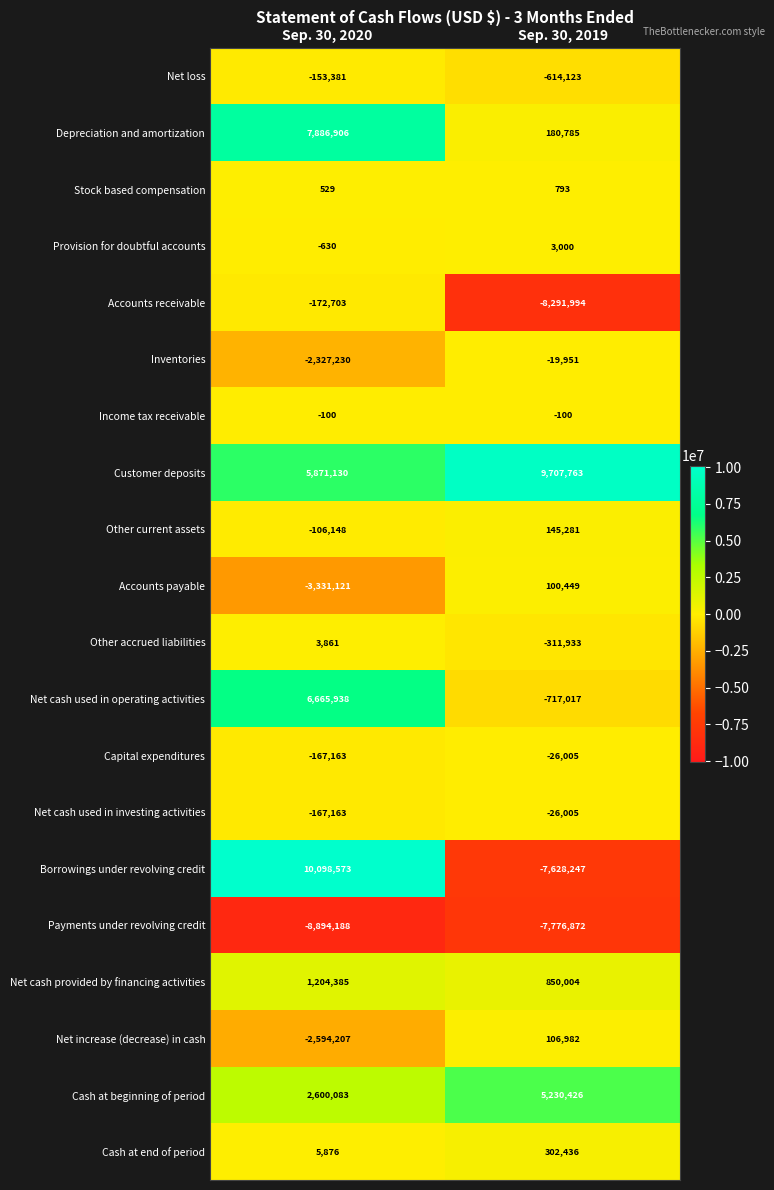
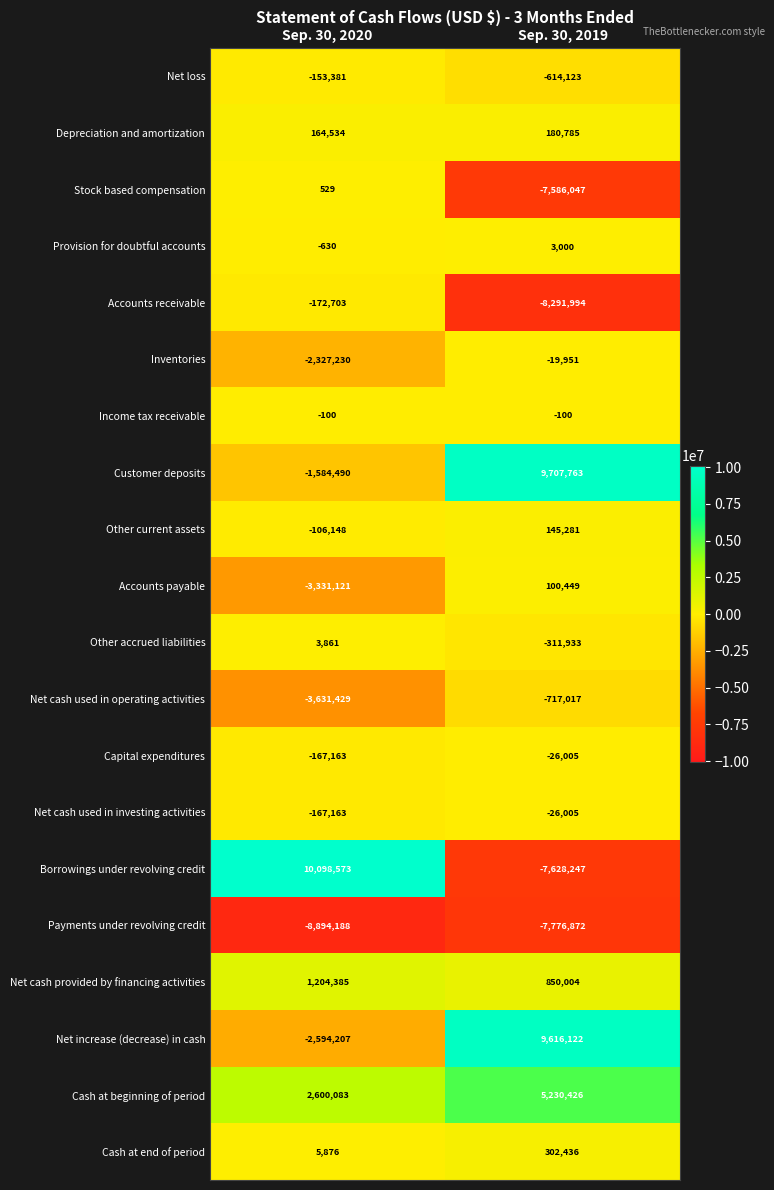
  {
    "Net loss": {
      "Sep. 30, 2020": "-153,381",
      "Sep. 30, 2019": "-614,123"
    },
    "Depreciation and amortization": {
-     "Sep. 30, 2020": "7,886,906",
+     "Sep. 30, 2020": "164,534",
      "Sep. 30, 2019": "180,785"
    },
    "Stock based compensation": {
      "Sep. 30, 2020": "529",
-     "Sep. 30, 2019": "793"
+     "Sep. 30, 2019": "-7,586,047"
    },
    "Provision for doubtful accounts": {
      "Sep. 30, 2020": "-630",
      "Sep. 30, 2019": "3,000"
    },
    "Accounts receivable": {
      "Sep. 30, 2020": "-172,703",
      "Sep. 30, 2019": "-8,291,994"
    },
    "Inventories": {
      "Sep. 30, 2020": "-2,327,230",
      "Sep. 30, 2019": "-19,951"
    },
    "Income tax receivable": {
      "Sep. 30, 2020": "-100",
      "Sep. 30, 2019": "-100"
    },
    "Customer deposits": {
-     "Sep. 30, 2020": "5,871,130",
+     "Sep. 30, 2020": "-1,584,490",
      "Sep. 30, 2019": "9,707,763"
    },
    "Other current assets": {
      "Sep. 30, 2020": "-106,148",
      "Sep. 30, 2019": "145,281"
    },
    "Accounts payable": {
      "Sep. 30, 2020": "-3,331,121",
      "Sep. 30, 2019": "100,449"
    },
    "Other accrued liabilities": {
      "Sep. 30, 2020": "3,861",
      "Sep. 30, 2019": "-311,933"
    },
    "Net cash used in operating activities": {
-     "Sep. 30, 2020": "6,665,938",
+     "Sep. 30, 2020": "-3,631,429",
      "Sep. 30, 2019": "-717,017"
    },
    "Capital expenditures": {
      "Sep. 30, 2020": "-167,163",
      "Sep. 30, 2019": "-26,005"
    },
    "Net cash used in investing activities": {
      "Sep. 30, 2020": "-167,163",
      "Sep. 30, 2019": "-26,005"
    },
    "Borrowings under revolving credit": {
      "Sep. 30, 2020": "10,098,573",
      "Sep. 30, 2019": "-7,628,247"
    },
    "Payments under revolving credit": {
      "Sep. 30, 2020": "-8,894,188",
      "Sep. 30, 2019": "-7,776,872"
    },
    "Net cash provided by financing activities": {
      "Sep. 30, 2020": "1,204,385",
      "Sep. 30, 2019": "850,004"
    },
    "Net increase (decrease) in cash": {
      "Sep. 30, 2020": "-2,594,207",
-     "Sep. 30, 2019": "106,982"
+     "Sep. 30, 2019": "9,616,122"
    },
    "Cash at beginning of period": {
      "Sep. 30, 2020": "2,600,083",
      "Sep. 30, 2019": "5,230,426"
    },
    "Cash at end of period": {
      "Sep. 30, 2020": "5,876",
      "Sep. 30, 2019": "302,436"
    }
  }
